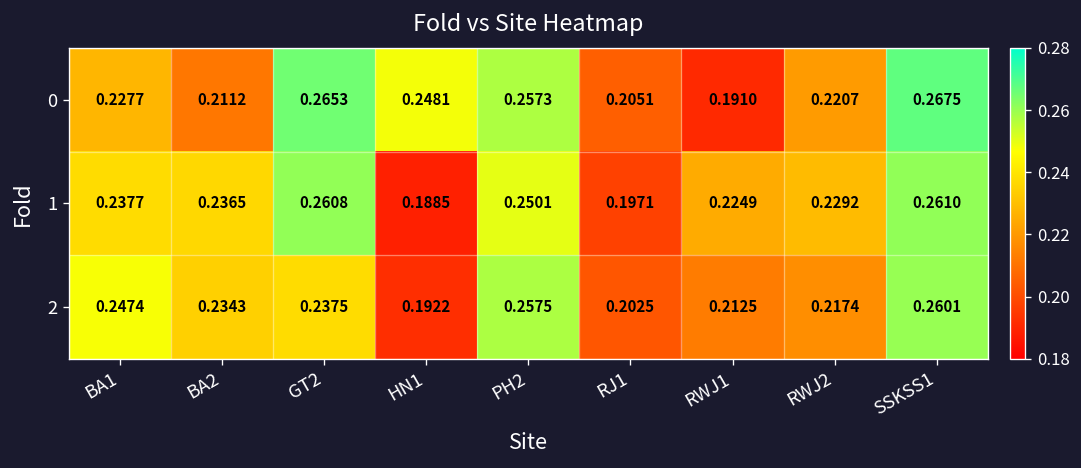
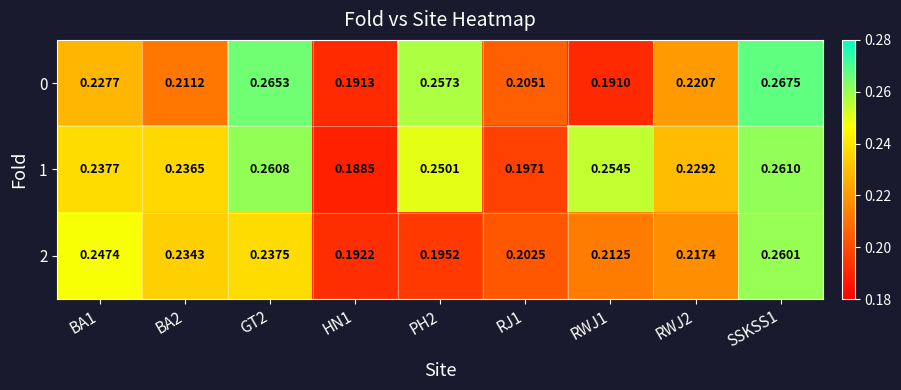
  {
    "0": {
      "BA1": 0.2277,
      "BA2": 0.2112,
      "GT2": 0.2653,
-     "HN1": 0.2481,
+     "HN1": 0.1913,
      "PH2": 0.2573,
      "RJ1": 0.2051,
      "RWJ1": 0.1910,
      "RWJ2": 0.2207,
      "SSKSS1": 0.2675
    },
    "1": {
      "BA1": 0.2377,
      "BA2": 0.2365,
      "GT2": 0.2608,
      "HN1": 0.1885,
      "PH2": 0.2501,
      "RJ1": 0.1971,
-     "RWJ1": 0.2249,
+     "RWJ1": 0.2545,
      "RWJ2": 0.2292,
      "SSKSS1": 0.2610
    },
    "2": {
      "BA1": 0.2474,
      "BA2": 0.2343,
      "GT2": 0.2375,
      "HN1": 0.1922,
-     "PH2": 0.2575,
+     "PH2": 0.1952,
      "RJ1": 0.2025,
      "RWJ1": 0.2125,
      "RWJ2": 0.2174,
      "SSKSS1": 0.2601
    }
  }
